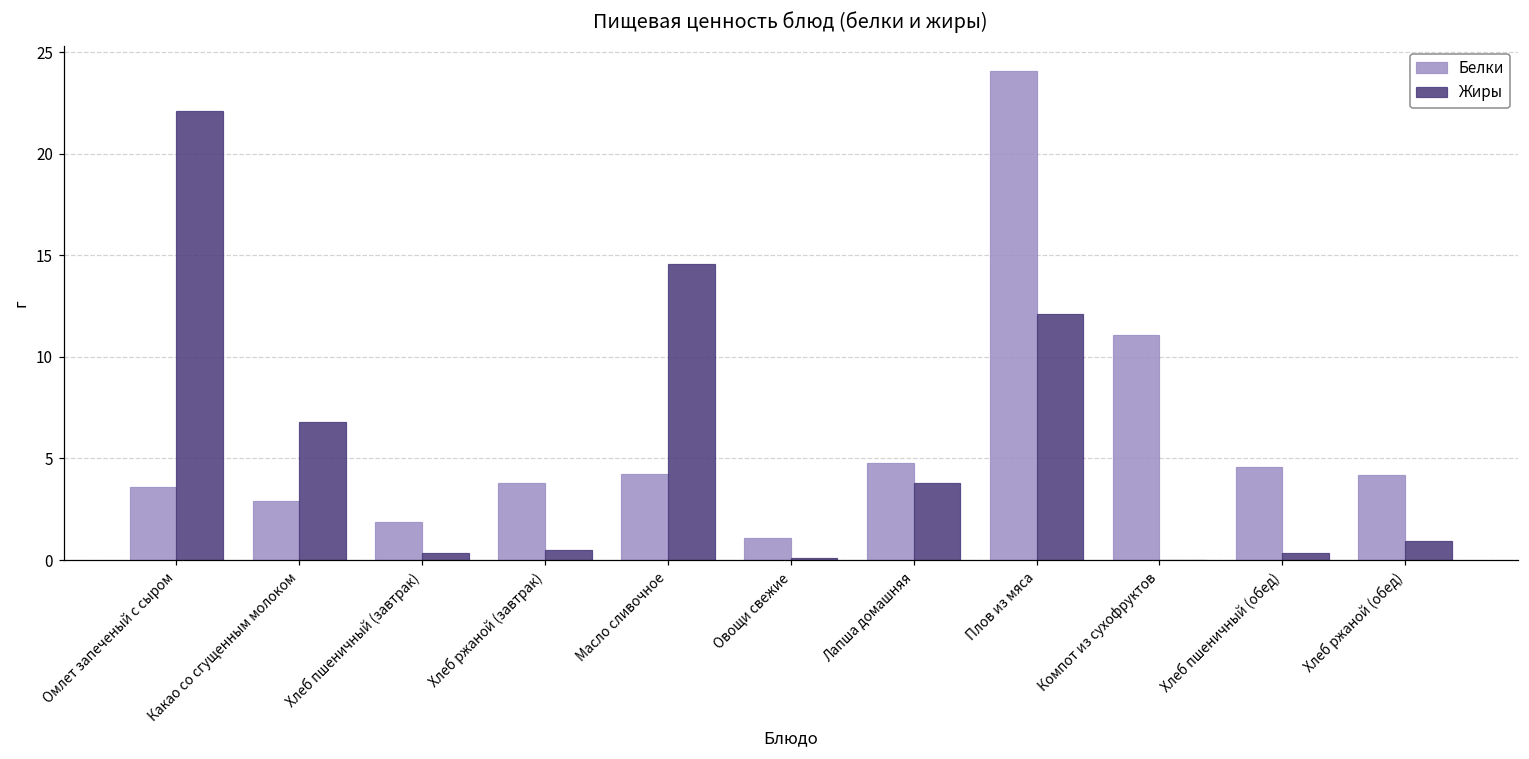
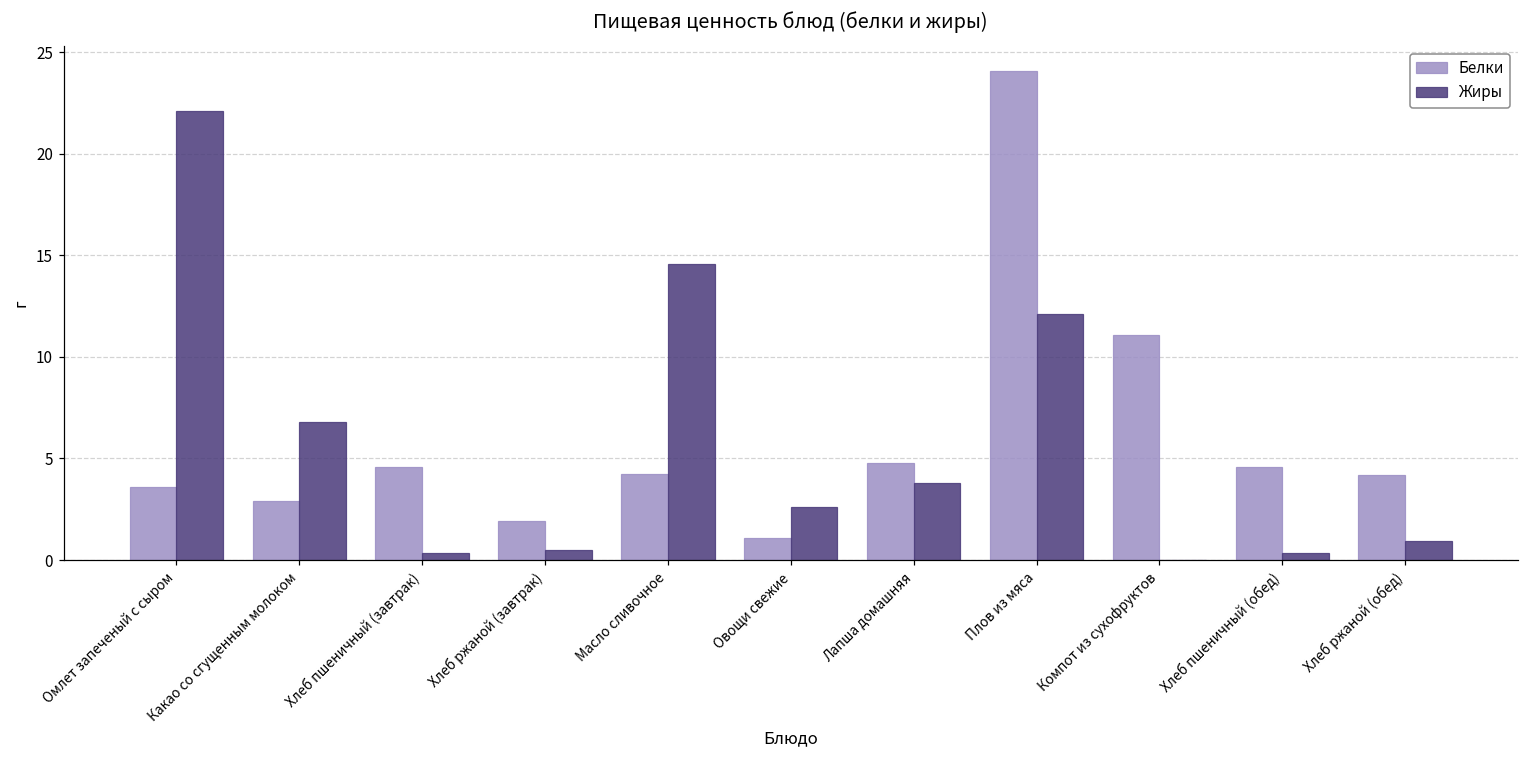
  {
    "Белки": {
      "Омлет запеченый с сыром": 3.6,
      "Какао со сгущенным молоком": 2.9,
-     "Хлеб пшеничный (завтрак)": 1.9,
-     "Хлеб ржаной (завтрак)": 3.8,
+     "Хлеб пшеничный (завтрак)": 4.6,
+     "Хлеб ржаной (завтрак)": 1.9,
      "Масло сливочное": 4.2,
      "Овощи свежие": 1.1,
      "Лапша домашняя": 4.8,
      "Плов из мяса": 24.1,
      "Компот из сухофруктов": 11.1,
      "Хлеб пшеничный (обед)": 4.6,
      "Хлеб ржаной (обед)": 4.2
    },
    "Жиры": {
      "Омлет запеченый с сыром": 22.1,
      "Какао со сгущенным молоком": 6.8,
      "Хлеб пшеничный (завтрак)": 0.4,
      "Хлеб ржаной (завтрак)": 0.5,
      "Масло сливочное": 14.6,
-     "Овощи свежие": 0.1,
+     "Овощи свежие": 2.6,
      "Лапша домашняя": 3.8,
      "Плов из мяса": 12.1,
      "Компот из сухофруктов": 0.0,
      "Хлеб пшеничный (обед)": 0.4,
      "Хлеб ржаной (обед)": 1.0
    }
  }
